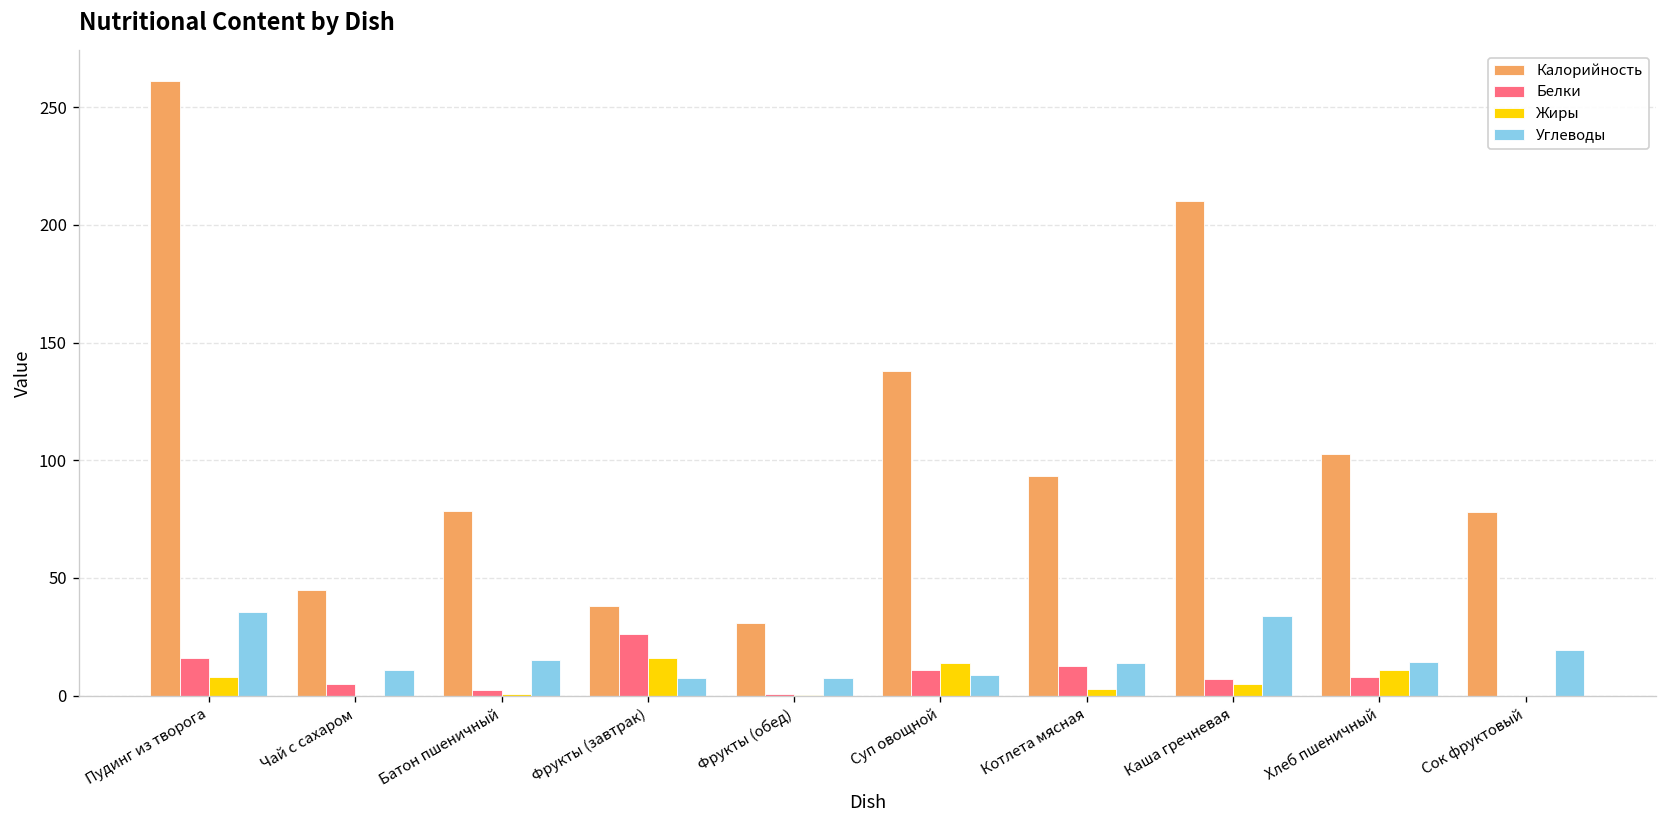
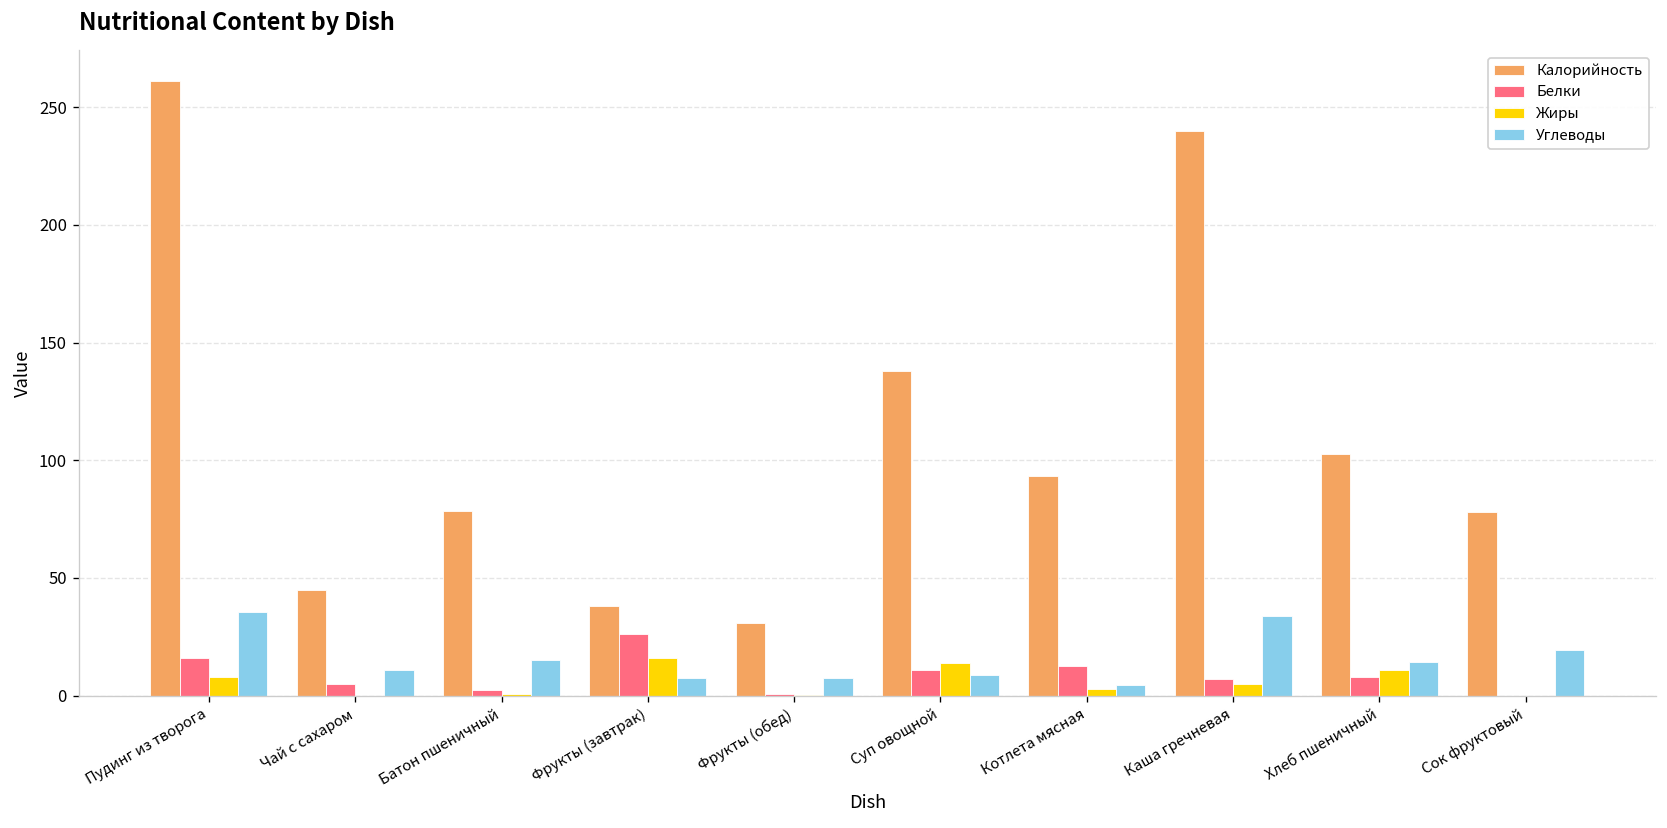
  {
    "Калорийность": {
      "Пудинг из творога": 261,
      "Чай с сахаром": 45,
      "Батон пшеничный": 79,
      "Фрукты (завтрак)": 38,
      "Фрукты (обед)": 31,
      "Суп овощной": 138,
      "Котлета мясная": 94,
-     "Каша гречневая": 210,
+     "Каша гречневая": 240,
      "Хлеб пшеничный": 103,
      "Сок фруктовый": 78
    },
    "Белки": {
      "Пудинг из творога": 16,
      "Чай с сахаром": 5,
      "Батон пшеничный": 2,
      "Фрукты (завтрак)": 26,
      "Суп овощной": 11,
      "Котлета мясная": 12,
      "Каша гречневая": 7,
      "Хлеб пшеничный": 8,
      "Сок фруктовый": 0
    },
    "Жиры": {
      "Пудинг из творога": 8,
      "Чай с сахаром": 0,
      "Фрукты (завтрак)": 16,
      "Суп овощной": 14,
      "Котлета мясная": 3,
      "Каша гречневая": 5,
      "Хлеб пшеничный": 11,
      "Сок фруктовый": 0
    },
    "Углеводы": {
      "Пудинг из творога": 36,
      "Чай с сахаром": 11,
      "Батон пшеничный": 15,
      "Фрукты (завтрак)": 8,
      "Фрукты (обед)": 8,
      "Суп овощной": 9,
-     "Котлета мясная": 14,
+     "Котлета мясная": 5,
      "Каша гречневая": 34,
      "Хлеб пшеничный": 15,
      "Сок фруктовый": 20
    }
  }
